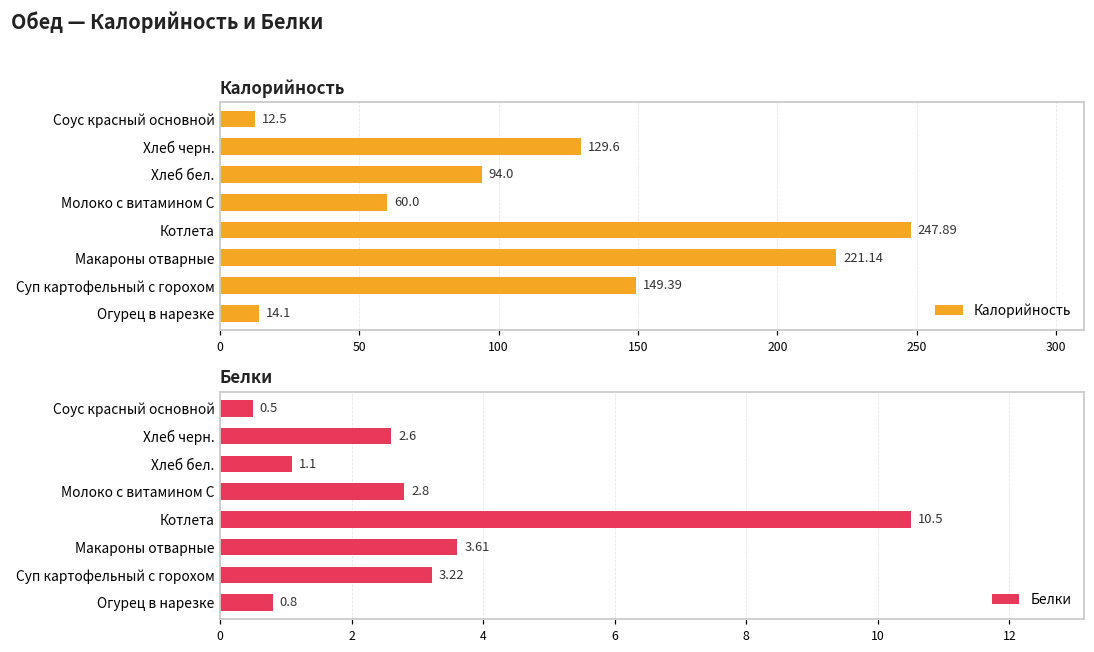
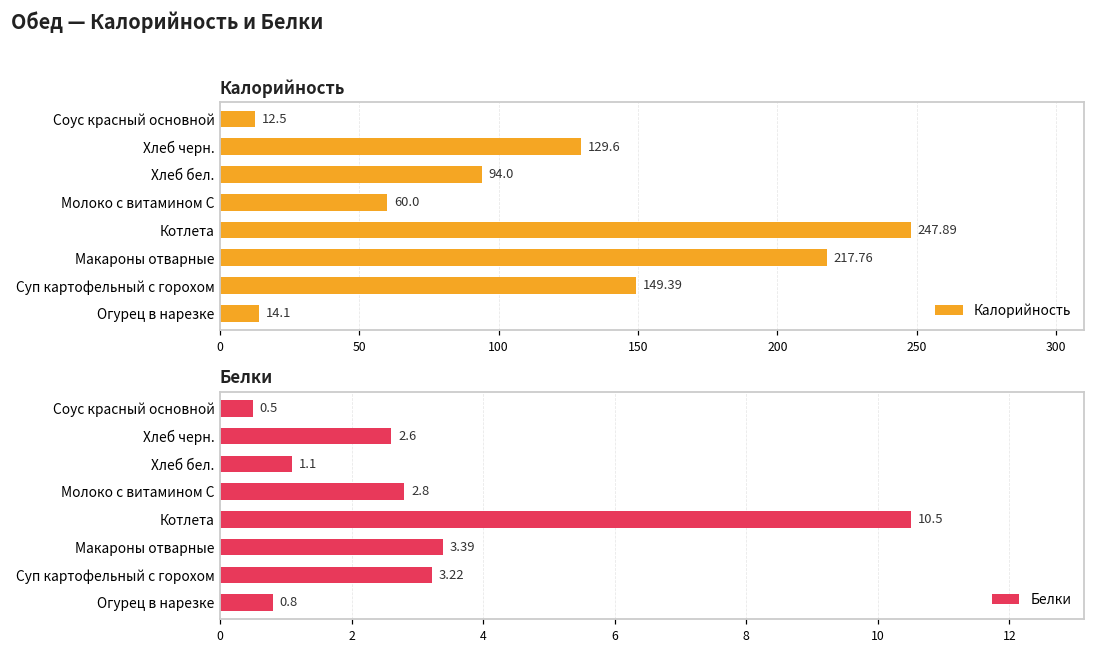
  {
    "Калорийность": {
      "Соус красный основной": 12.5,
      "Хлеб черн.": 129.6,
      "Хлеб бел.": 94.0,
      "Молоко с витамином С": 60.0,
      "Котлета": 247.89,
-     "Макароны отварные": 221.14,
+     "Макароны отварные": 217.76,
      "Суп картофельный с горохом": 149.39,
      "Огурец в нарезке": 14.1
    },
    "Белки": {
      "Соус красный основной": 0.5,
      "Хлеб черн.": 2.6,
      "Хлеб бел.": 1.1,
      "Молоко с витамином С": 2.8,
      "Котлета": 10.5,
-     "Макароны отварные": 3.61,
+     "Макароны отварные": 3.39,
      "Суп картофельный с горохом": 3.22,
      "Огурец в нарезке": 0.8
    }
  }
